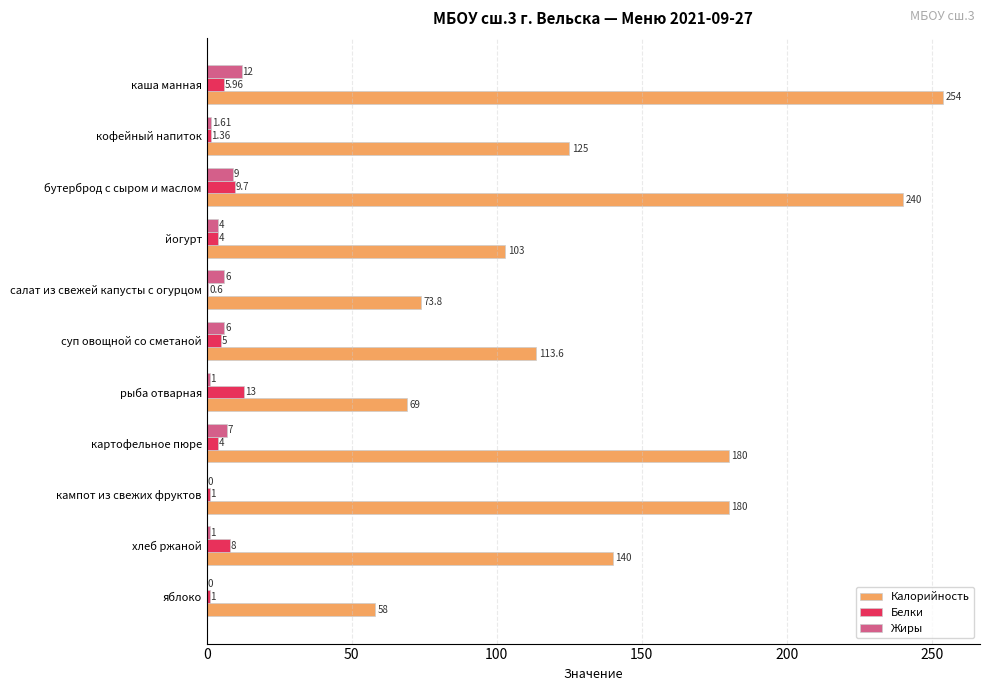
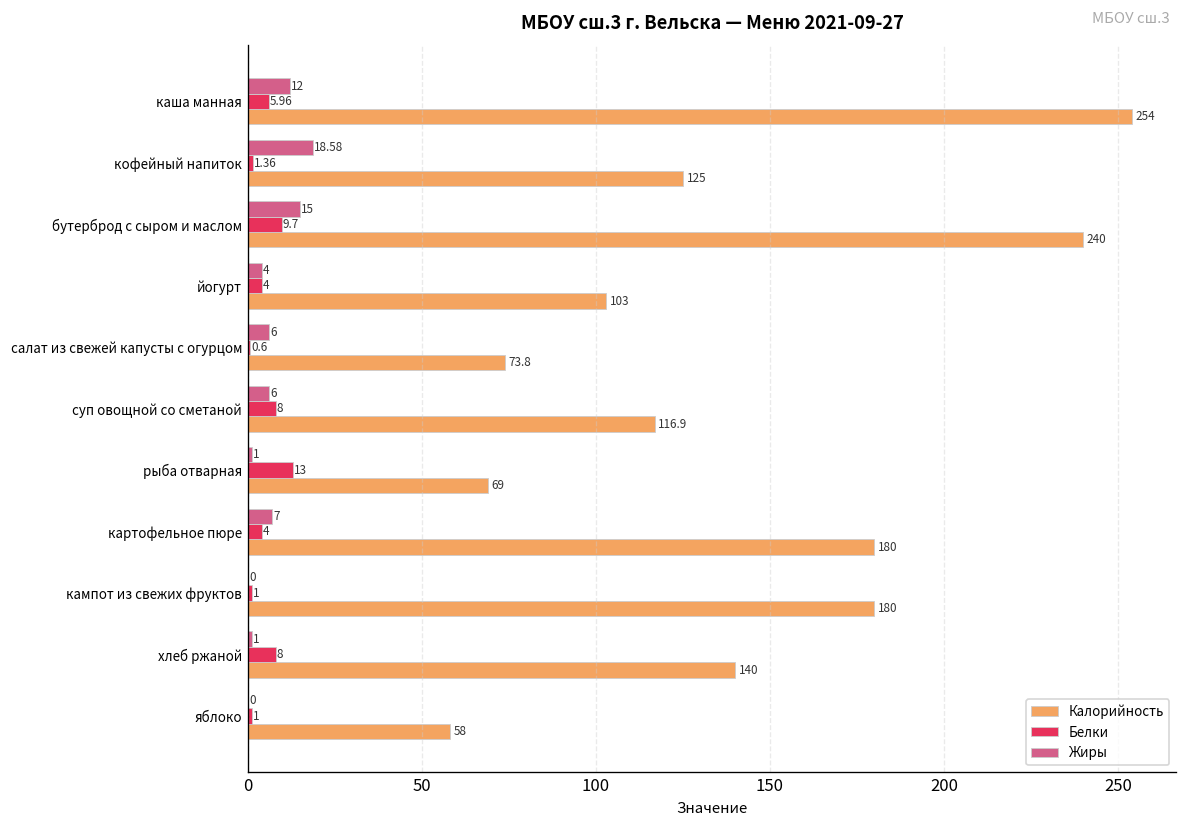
  {
    "Калорийность": {
      "каша манная": 254,
      "кофейный напиток": 125,
      "бутерброд с сыром и маслом": 240,
      "йогурт": 103,
      "салат из свежей капусты с огурцом": 73.8,
-     "суп овощной со сметаной": 113.6,
+     "суп овощной со сметаной": 116.9,
      "рыба отварная": 69,
      "картофельное пюре": 180,
      "кампот из свежих фруктов": 180,
      "хлеб ржаной": 140,
      "яблоко": 58
    },
    "Белки": {
      "каша манная": 5.96,
      "кофейный напиток": 1.36,
      "бутерброд с сыром и маслом": 9.7,
      "йогурт": 4,
      "салат из свежей капусты с огурцом": 0.6,
-     "суп овощной со сметаной": 5,
+     "суп овощной со сметаной": 8,
      "рыба отварная": 13,
      "картофельное пюре": 4,
      "кампот из свежих фруктов": 1,
      "хлеб ржаной": 8,
      "яблоко": 1
    },
    "Жиры": {
      "каша манная": 12,
-     "кофейный напиток": 1.61,
-     "бутерброд с сыром и маслом": 9,
+     "кофейный напиток": 18.58,
+     "бутерброд с сыром и маслом": 15,
      "йогурт": 4,
      "салат из свежей капусты с огурцом": 6,
      "суп овощной со сметаной": 6,
      "рыба отварная": 1,
      "картофельное пюре": 7,
      "кампот из свежих фруктов": 0,
      "хлеб ржаной": 1,
      "яблоко": 0
    }
  }
